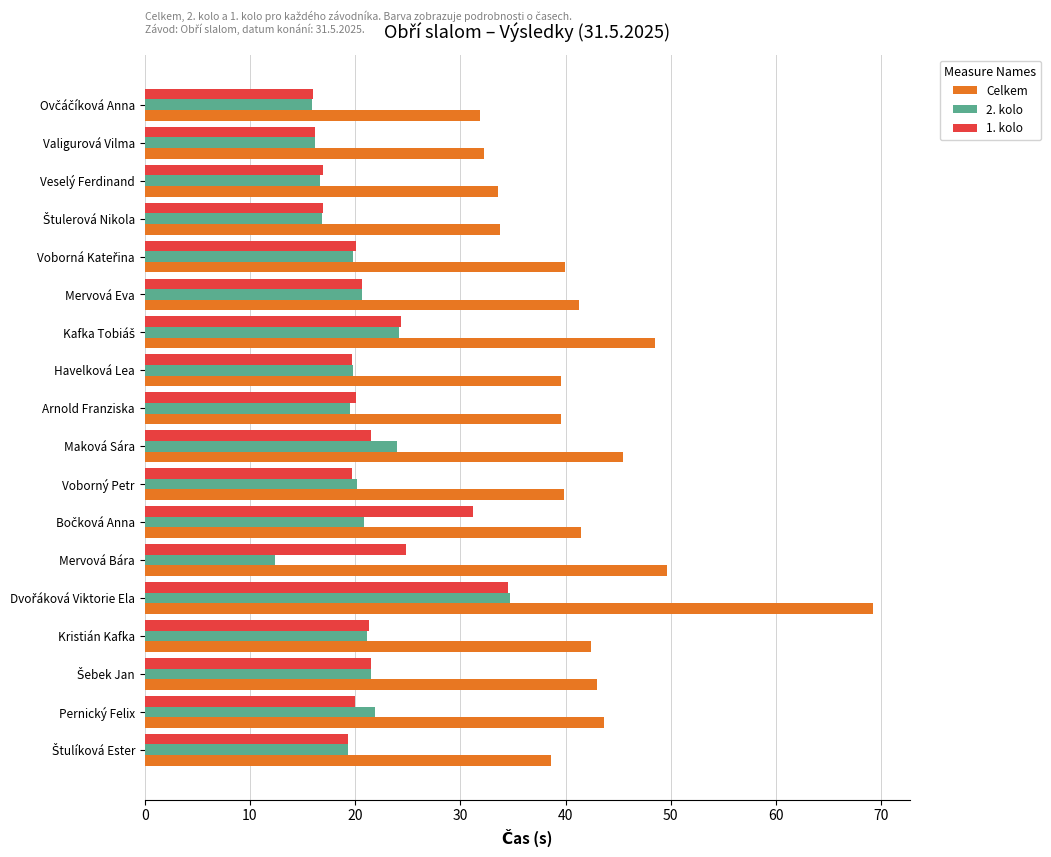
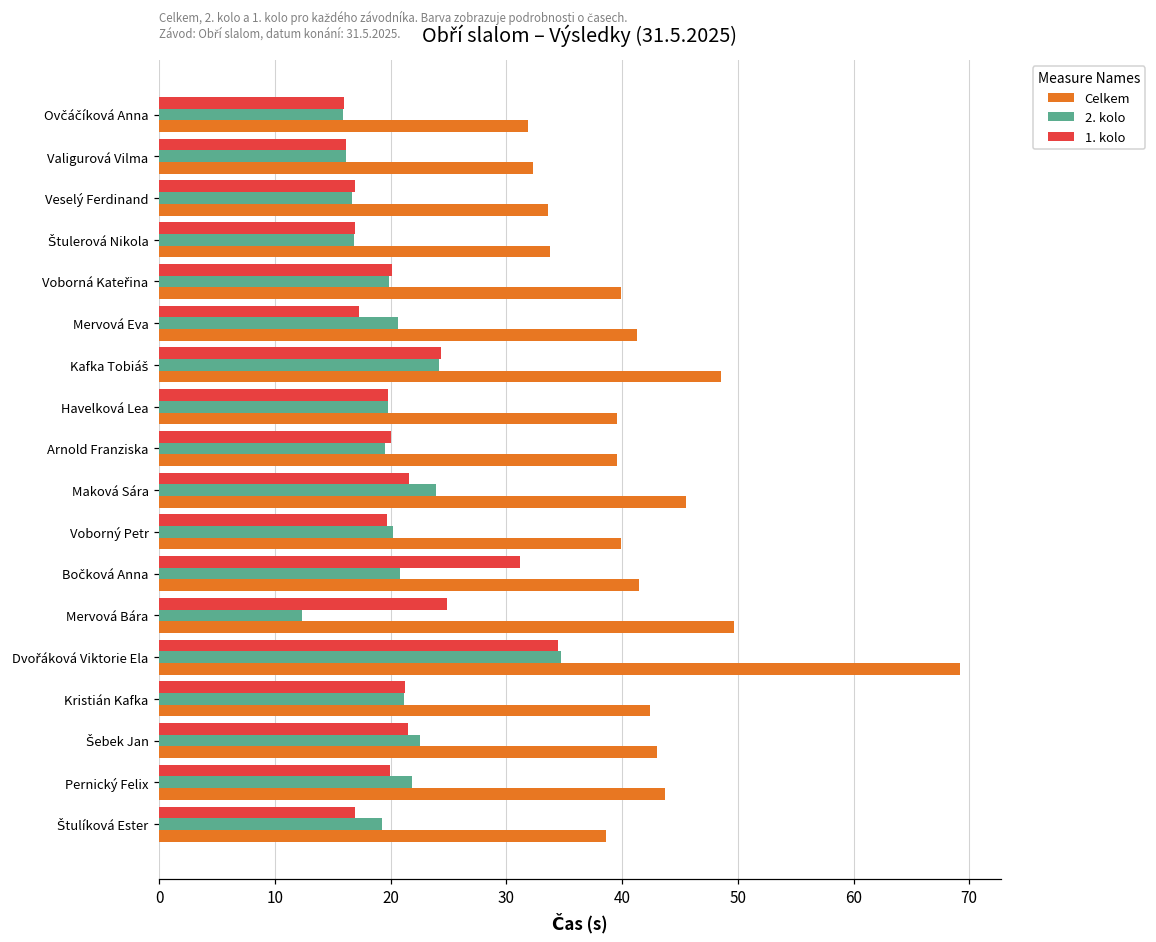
  {
    "Celkem": {
      "Ovčáčíková Anna": 31.9,
      "Valigurová Vilma": 32.3,
      "Veselý Ferdinand": 33.6,
      "Štulerová Nikola": 33.8,
      "Voborná Kateřina": 39.9,
      "Mervová Eva": 41.3,
      "Kafka Tobiáš": 48.5,
      "Havelková Lea": 39.5,
      "Arnold Franziska": 39.6,
      "Maková Sára": 45.5,
      "Voborný Petr": 39.9,
      "Bočková Anna": 41.5,
      "Mervová Bára": 49.7,
      "Dvořáková Viktorie Ela": 69.2,
      "Kristián Kafka": 42.5,
      "Šebek Jan": 43.0,
      "Pernický Felix": 43.7,
      "Štulíková Ester": 38.6
    },
    "2. kolo": {
      "Ovčáčíková Anna": 15.9,
      "Valigurová Vilma": 16.1,
      "Veselý Ferdinand": 16.6,
      "Štulerová Nikola": 16.8,
      "Voborná Kateřina": 19.8,
      "Mervová Eva": 20.6,
      "Kafka Tobiáš": 24.2,
      "Havelková Lea": 19.8,
      "Arnold Franziska": 19.5,
      "Maková Sára": 24.0,
      "Voborný Petr": 20.2,
      "Bočková Anna": 20.9,
      "Mervová Bára": 12.4,
      "Dvořáková Viktorie Ela": 34.7,
      "Kristián Kafka": 21.2,
-     "Šebek Jan": 21.6,
+     "Šebek Jan": 22.5,
      "Pernický Felix": 21.9,
      "Štulíková Ester": 19.3
    },
    "1. kolo": {
      "Ovčáčíková Anna": 16.0,
      "Valigurová Vilma": 16.1,
      "Veselý Ferdinand": 16.9,
      "Štulerová Nikola": 16.9,
      "Voborná Kateřina": 20.1,
-     "Mervová Eva": 20.7,
+     "Mervová Eva": 17.2,
      "Kafka Tobiáš": 24.3,
      "Havelková Lea": 19.8,
      "Arnold Franziska": 20.0,
      "Maková Sára": 21.6,
      "Voborný Petr": 19.7,
      "Bočková Anna": 31.2,
      "Mervová Bára": 24.9,
      "Dvořáková Viktorie Ela": 34.5,
      "Kristián Kafka": 21.3,
      "Šebek Jan": 21.5,
      "Pernický Felix": 20.0,
-     "Štulíková Ester": 19.3
+     "Štulíková Ester": 17.0
    }
  }
